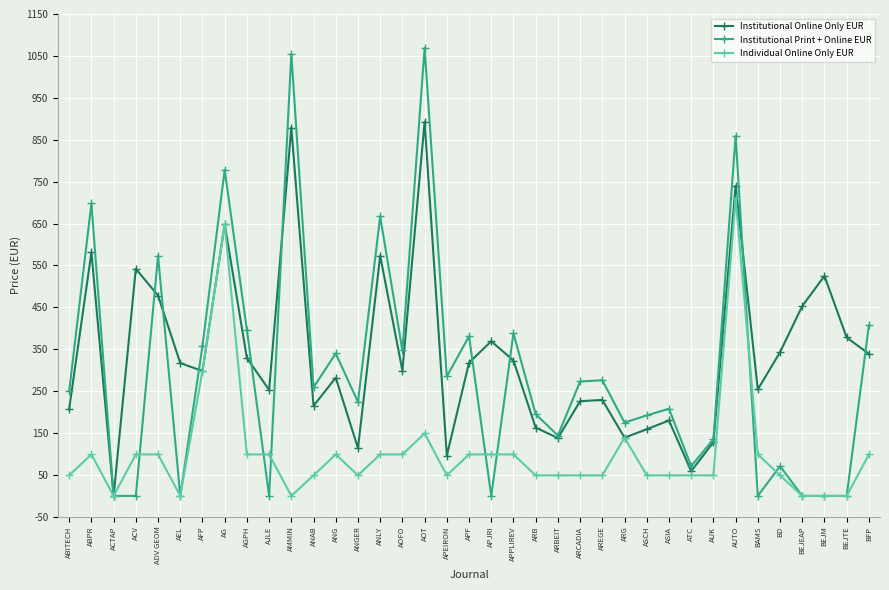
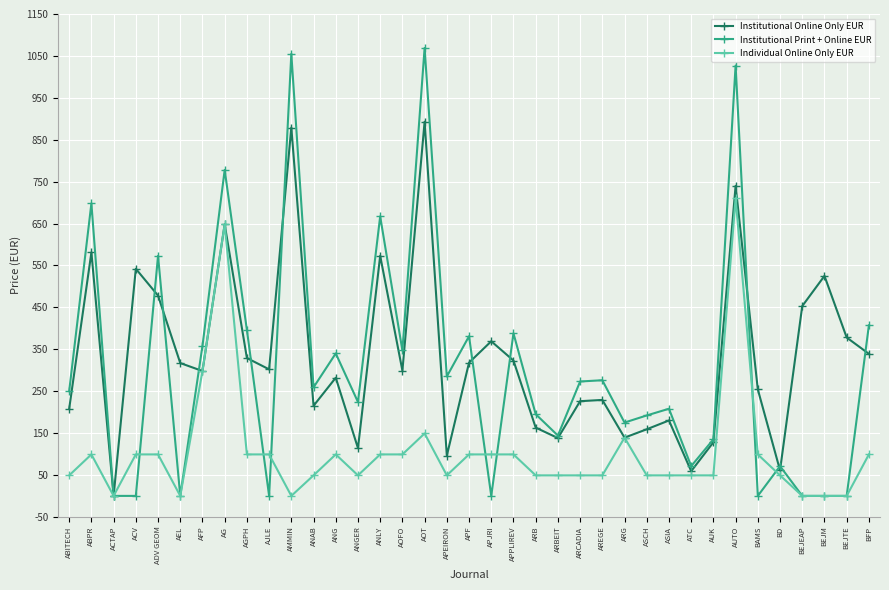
  {
    "Institutional Online Only EUR": {
      "ABITECH": 210,
      "ABPR": 580,
      "ACV": 540,
      "ADV GEOM": 480,
      "AEL": 320,
      "AGPH": 330,
-     "AJLE": 250,
+     "AJLE": 300,
      "AMMIN": 880,
      "ANAB": 220,
      "ANG": 280,
      "ANGER": 110,
      "ANLY": 570,
      "AOFO": 300,
      "AOT": 890,
      "APEIRON": 100,
      "APF": 320,
      "APJRI": 370,
      "APPLIREV": 320,
      "ARB": 160,
      "ARCADIA": 230,
      "AREGE": 230,
      "ASCH": 160,
      "ASIA": 180,
      "ATC": 60,
      "AUK": 130,
      "AUTO": 740,
      "BAMS": 250,
-     "BD": 340,
+     "BD": 60,
      "BEJEAP": 450,
      "BEJM": 530,
      "BEJTE": 380,
      "BFP": 340
    },
    "Institutional Print + Online EUR": {
      "ABITECH": 250,
      "ABPR": 700,
      "ACV": 0,
      "ADV GEOM": 570,
      "AFP": 360,
      "AG": 780,
      "AGPH": 400,
      "AJLE": 0,
      "AMMIN": 1060,
      "ANAB": 260,
      "ANG": 340,
      "ANGER": 220,
      "ANLY": 670,
      "AOFO": 350,
      "AOT": 1070,
      "APEIRON": 290,
      "APF": 380,
      "APJRI": 0,
      "APPLIREV": 390,
      "ARB": 200,
      "ARCADIA": 270,
      "AREGE": 280,
      "ARG": 180,
      "ASCH": 190,
      "ASIA": 210,
      "ATC": 70,
      "AUK": 140,
-     "AUTO": 860,
+     "AUTO": 1030,
      "BAMS": 0,
      "BD": 70,
      "BFP": 410
    },
    "Individual Online Only EUR": {
      "ABITECH": 50,
      "ABPR": 100,
      "ACV": 100,
      "ADV GEOM": 100,
      "AGPH": 100,
      "AJLE": 100,
      "AMMIN": 0,
      "ANAB": 50,
      "ANG": 100,
      "ANGER": 50,
      "ANLY": 100,
      "AOFO": 100,
      "AOT": 150,
      "APEIRON": 50,
      "APF": 100,
      "APJRI": 100,
      "APPLIREV": 100,
      "ARB": 50,
      "ARBEIT": 50,
      "ARCADIA": 50,
      "AREGE": 50,
      "ASCH": 50,
      "ASIA": 50,
      "ATC": 50,
      "AUK": 50,
      "AUTO": 710,
      "BAMS": 100,
      "BD": 50,
      "BFP": 100
    }
  }
